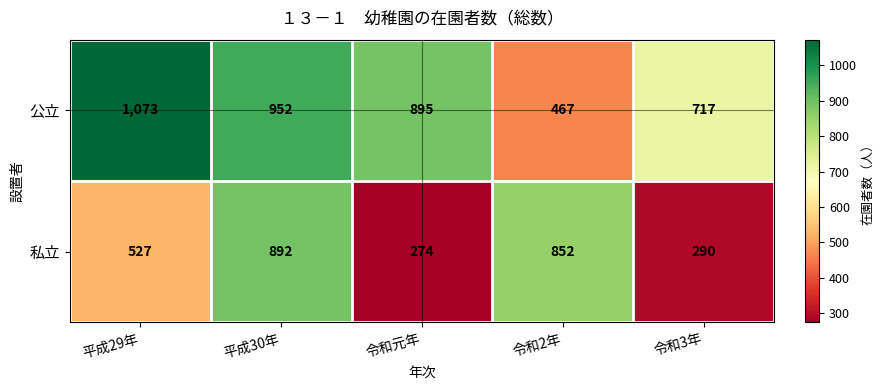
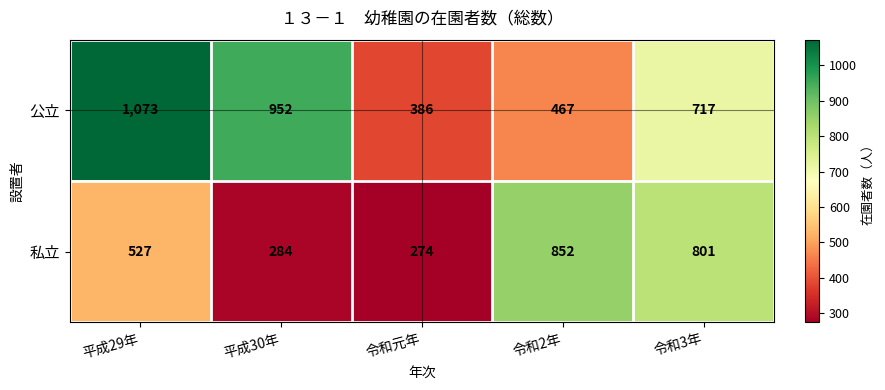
  {
    "公立": {
      "平成29年": "1,073",
      "平成30年": "952",
-     "令和元年": "895",
+     "令和元年": "386",
      "令和2年": "467",
      "令和3年": "717"
    },
    "私立": {
      "平成29年": "527",
-     "平成30年": "892",
+     "平成30年": "284",
      "令和元年": "274",
      "令和2年": "852",
-     "令和3年": "290"
+     "令和3年": "801"
    }
  }
